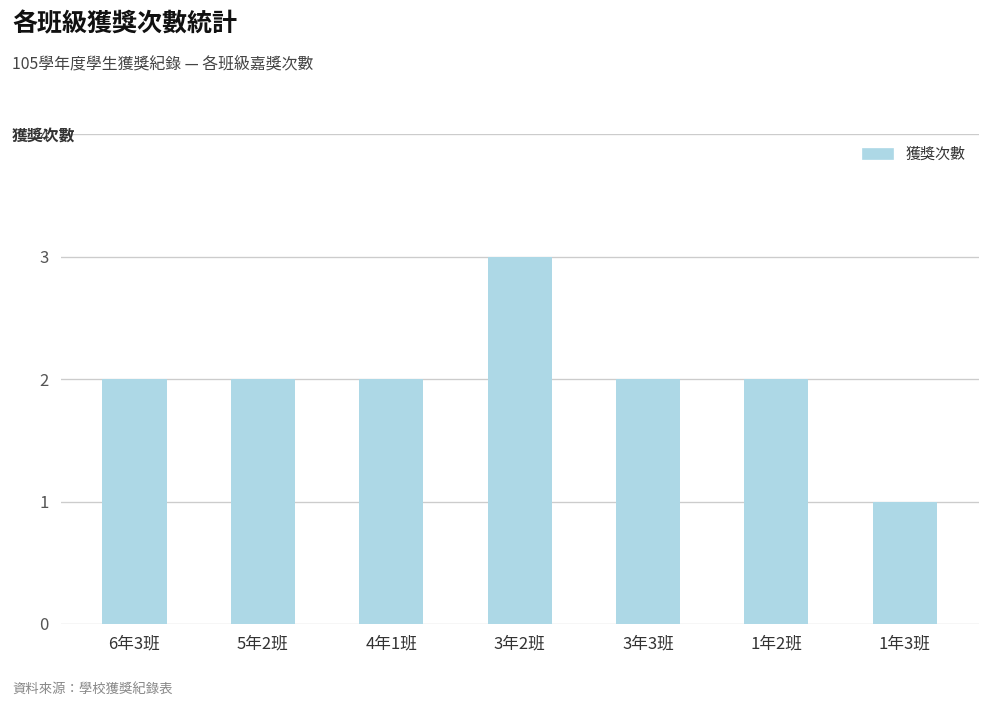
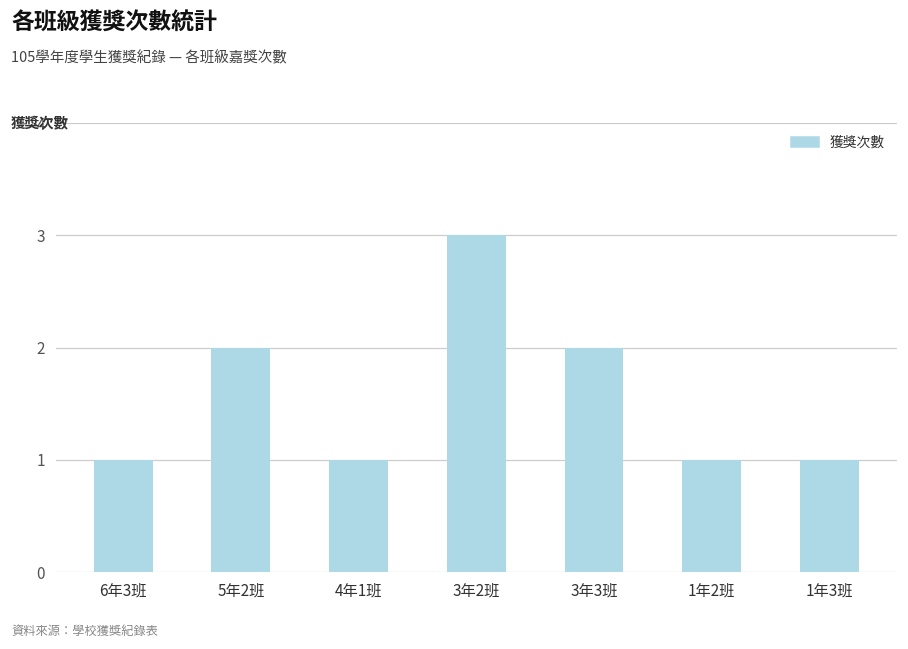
  {
-   "6年3班": 2,
+   "6年3班": 1,
    "5年2班": 2,
-   "4年1班": 2,
+   "4年1班": 1,
    "3年2班": 3,
    "3年3班": 2,
-   "1年2班": 2,
+   "1年2班": 1,
    "1年3班": 1
  }
